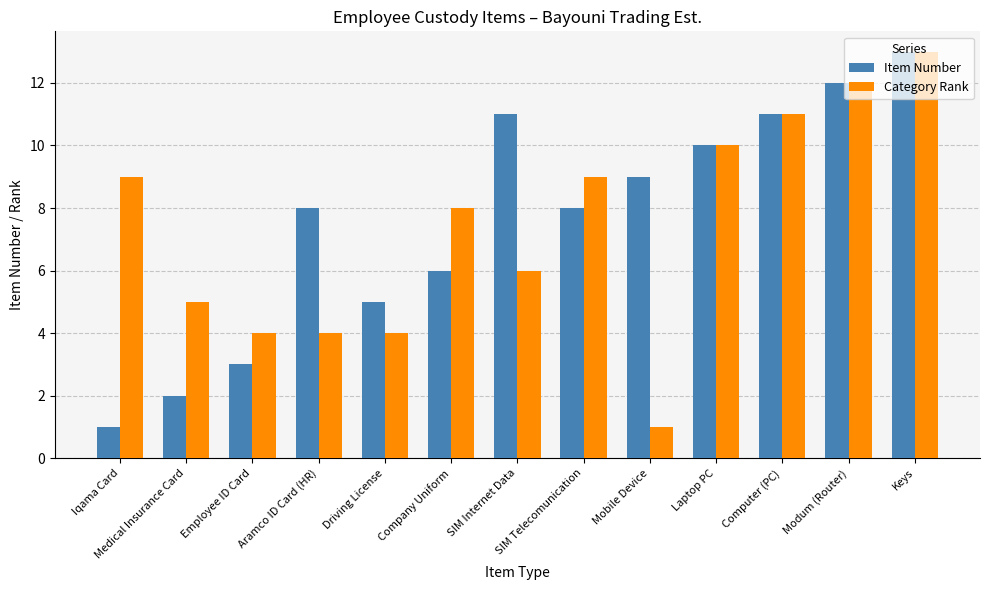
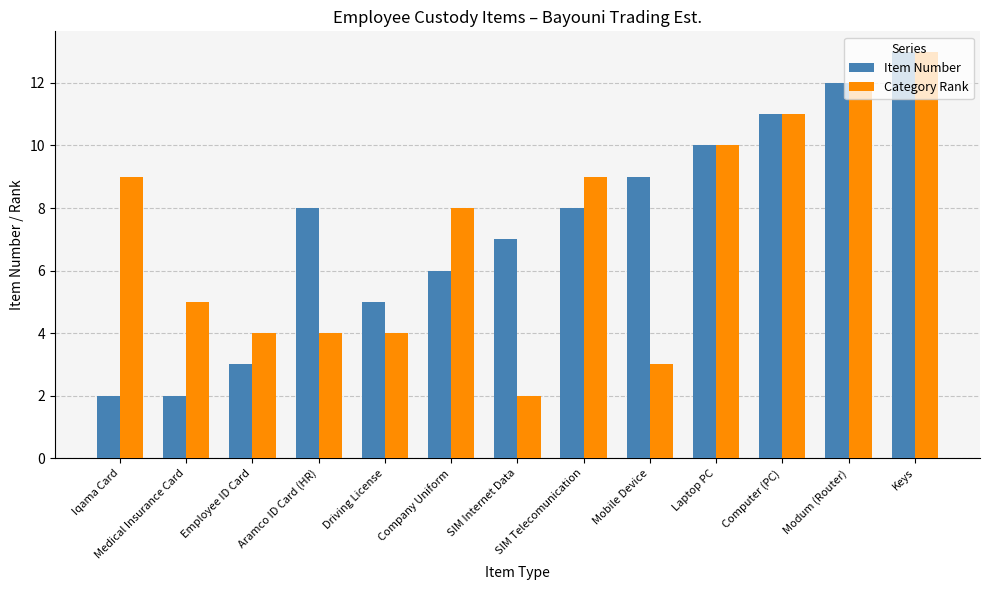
  {
    "Item Number": {
-     "Iqama Card": 1,
+     "Iqama Card": 2,
      "Medical Insurance Card": 2,
      "Employee ID Card": 3,
      "Aramco ID Card (HR)": 8,
      "Driving License": 5,
      "Company Uniform": 6,
-     "SIM Internet Data": 11,
+     "SIM Internet Data": 7,
      "SIM Telecomunication": 8,
      "Mobile Device": 9,
      "Laptop PC": 10,
      "Computer (PC)": 11,
      "Modum (Router)": 12
    },
    "Category Rank": {
      "Iqama Card": 9,
      "Medical Insurance Card": 5,
      "Employee ID Card": 4,
      "Aramco ID Card (HR)": 4,
      "Driving License": 4,
      "Company Uniform": 8,
-     "SIM Internet Data": 6,
+     "SIM Internet Data": 2,
      "SIM Telecomunication": 9,
-     "Mobile Device": 1,
+     "Mobile Device": 3,
      "Laptop PC": 10,
      "Computer (PC)": 11
    }
  }
